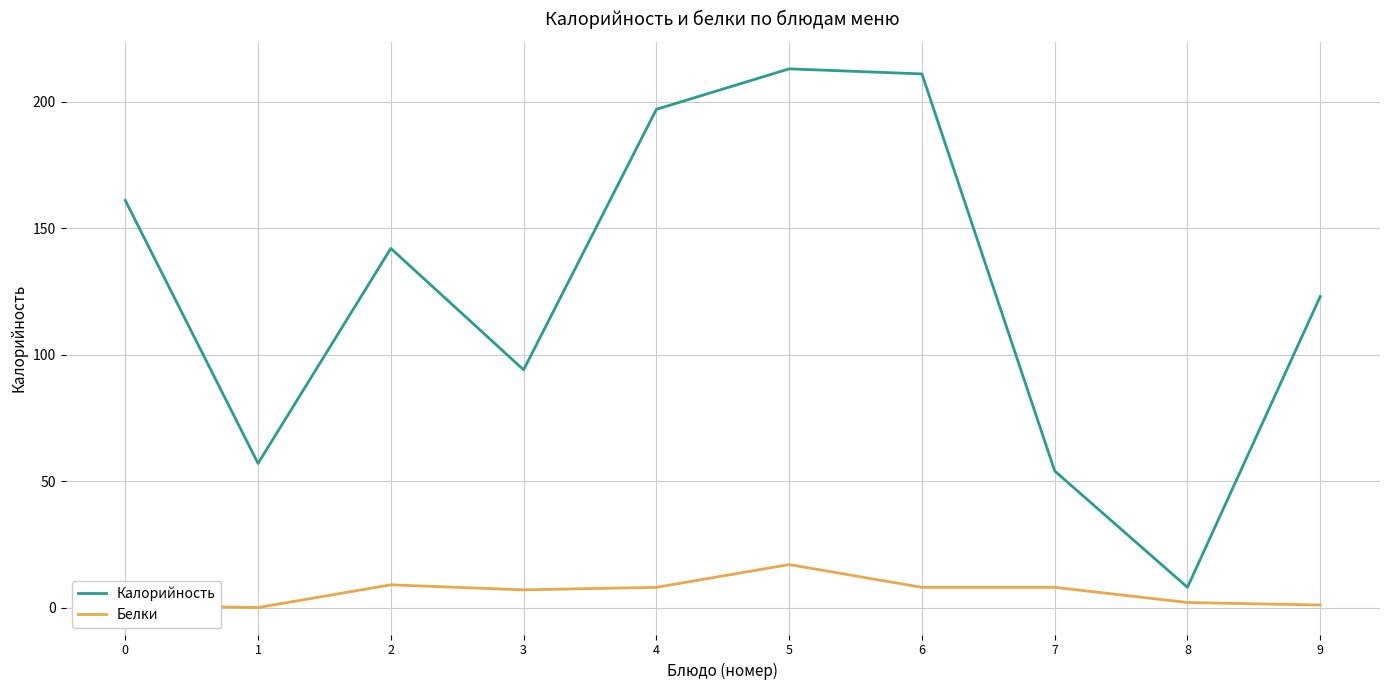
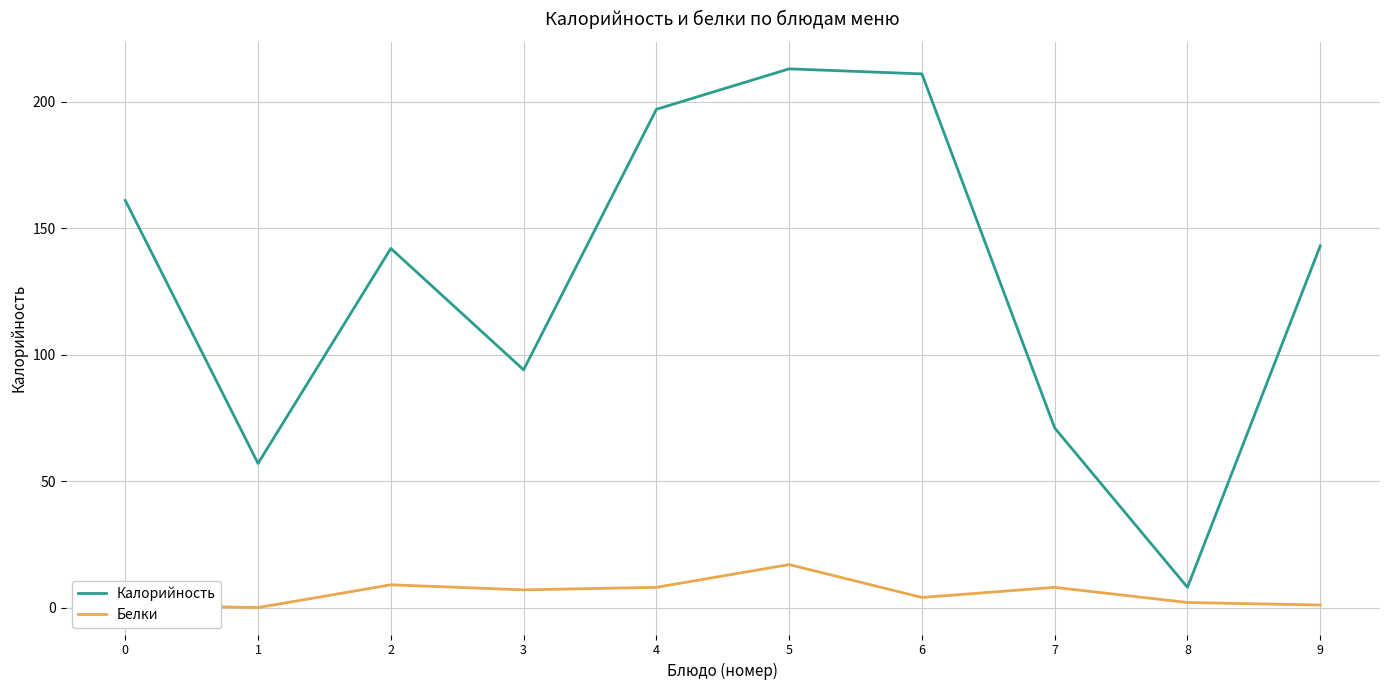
  {
    "Калорийность": {
      "0": 161,
      "1": 57,
      "2": 142,
      "3": 94,
      "4": 197,
      "5": 213,
      "6": 211,
-     "7": 54,
+     "7": 71,
      "8": 8,
-     "9": 123
+     "9": 143
    },
    "Белки": {
      "1": 0,
      "2": 9,
      "3": 7,
      "4": 8,
      "5": 17,
-     "6": 8,
+     "6": 4,
      "7": 8,
      "8": 2,
      "9": 1
    }
  }
